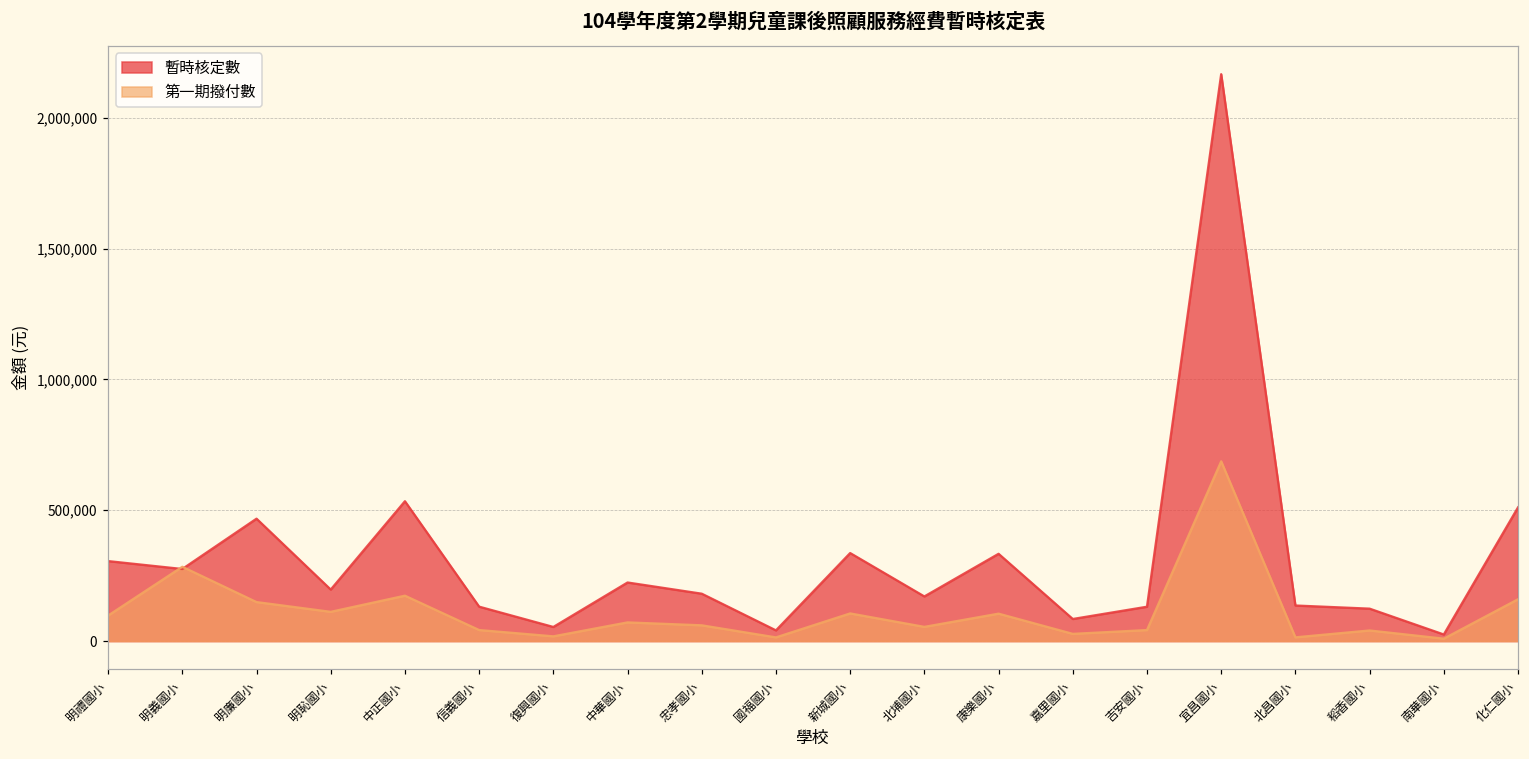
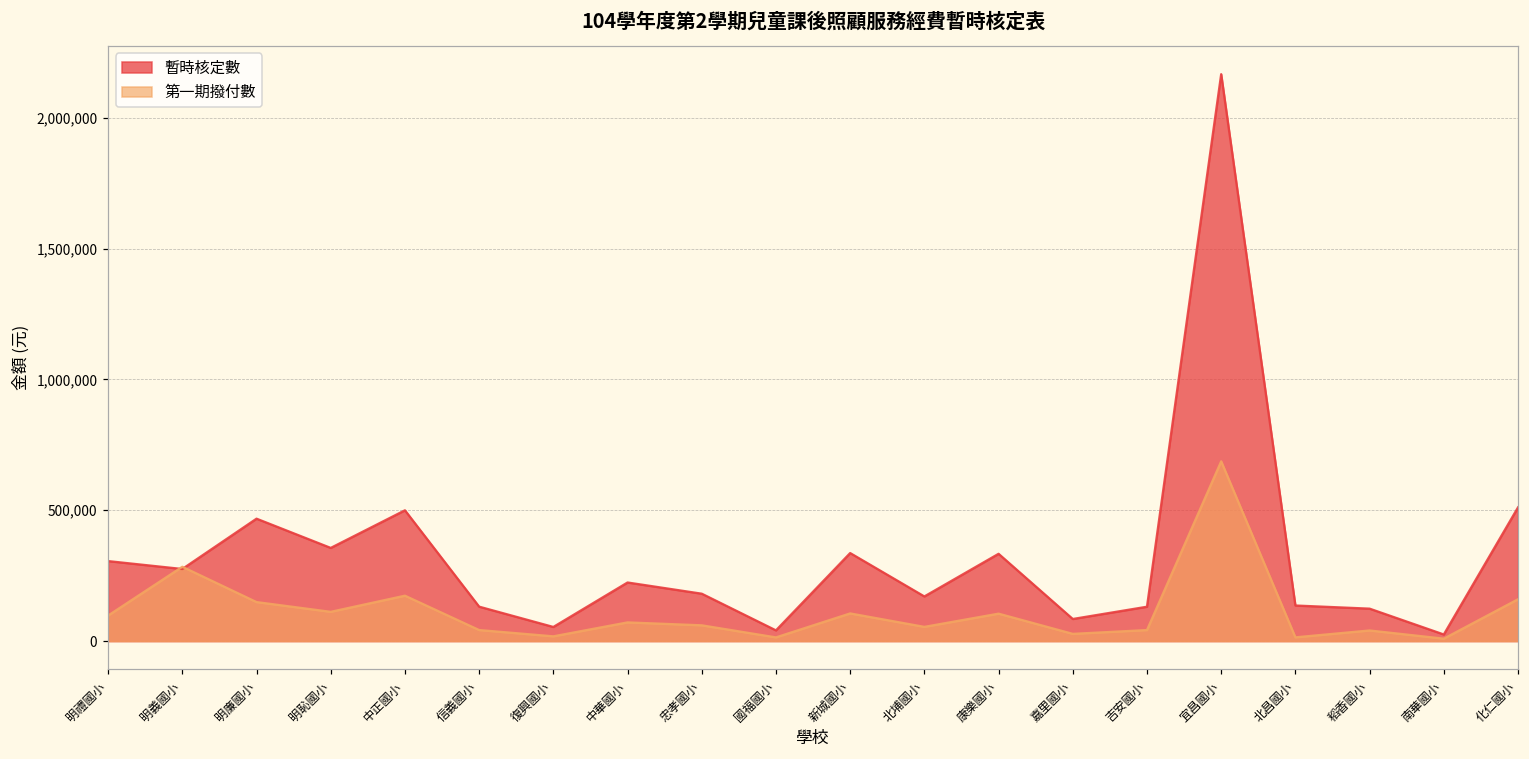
  {
    "暫時核定數": {
      "明禮國小": "310,000",
      "明廉國小": "470,000",
-     "明恥國小": "200,000",
-     "中正國小": "530,000",
+     "明恥國小": "360,000",
+     "中正國小": "500,000",
      "信義國小": "130,000",
      "復興國小": "50,000",
      "中華國小": "220,000",
      "忠孝國小": "180,000",
      "國福國小": "40,000",
      "新城國小": "340,000",
      "北埔國小": "170,000",
      "康樂國小": "330,000",
      "嘉里國小": "80,000",
      "吉安國小": "130,000",
      "宜昌國小": "2,170,000",
      "北昌國小": "140,000",
      "稻香國小": "120,000",
      "南華國小": "30,000",
      "化仁國小": "510,000"
    },
    "第一期撥付數": {
      "明禮國小": "100,000",
      "明廉國小": "150,000",
      "明恥國小": "110,000",
      "中正國小": "170,000",
      "信義國小": "40,000",
      "復興國小": "20,000",
      "中華國小": "70,000",
      "忠孝國小": "60,000",
      "國福國小": "10,000",
      "新城國小": "110,000",
      "北埔國小": "50,000",
      "康樂國小": "100,000",
      "嘉里國小": "30,000",
      "吉安國小": "40,000",
      "宜昌國小": "690,000",
      "北昌國小": "10,000",
      "稻香國小": "40,000",
      "南華國小": "10,000",
      "化仁國小": "160,000"
    }
  }
